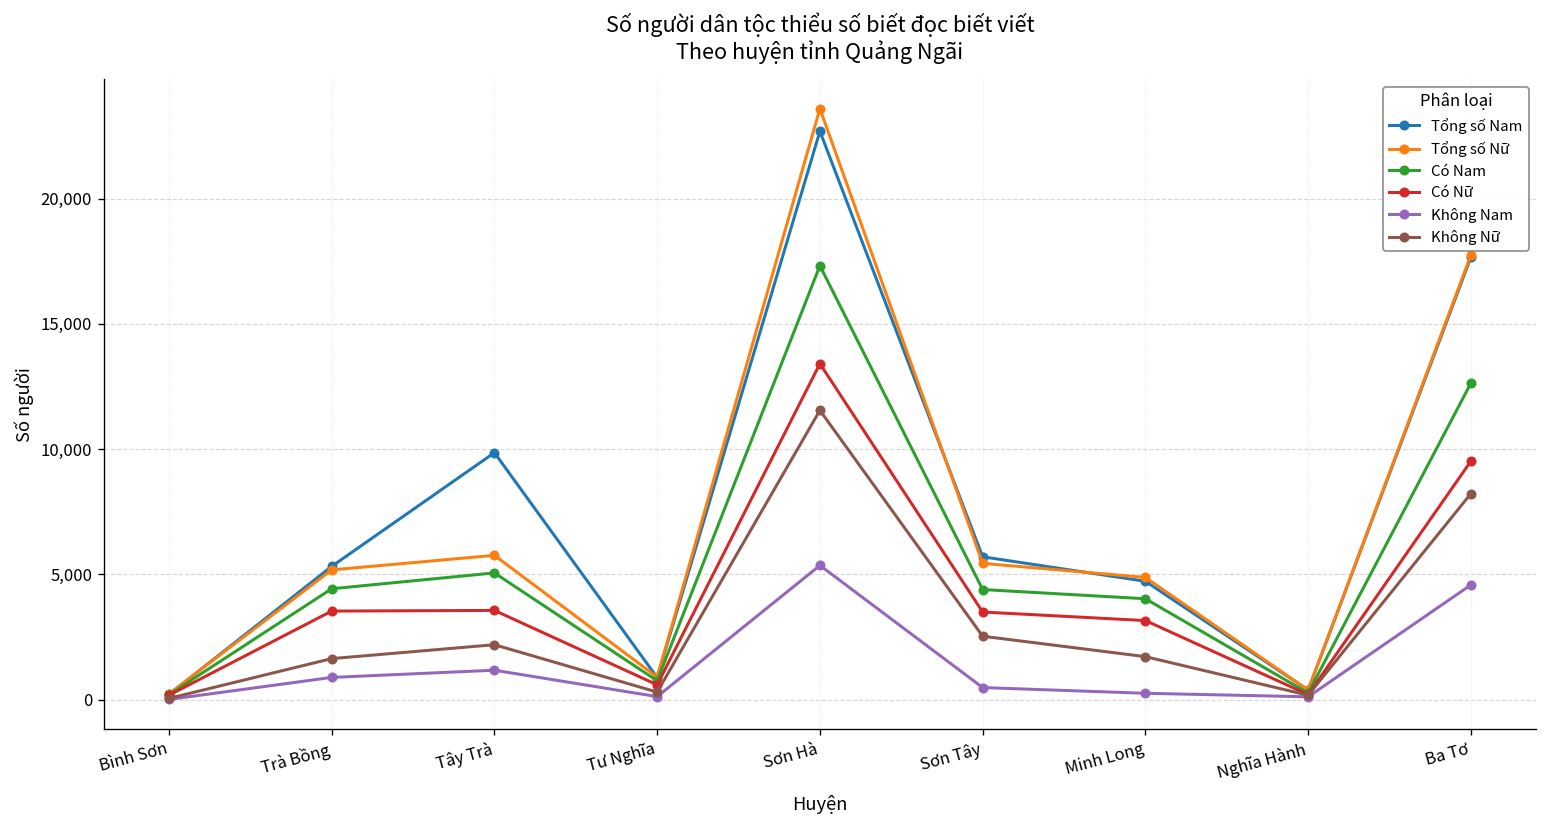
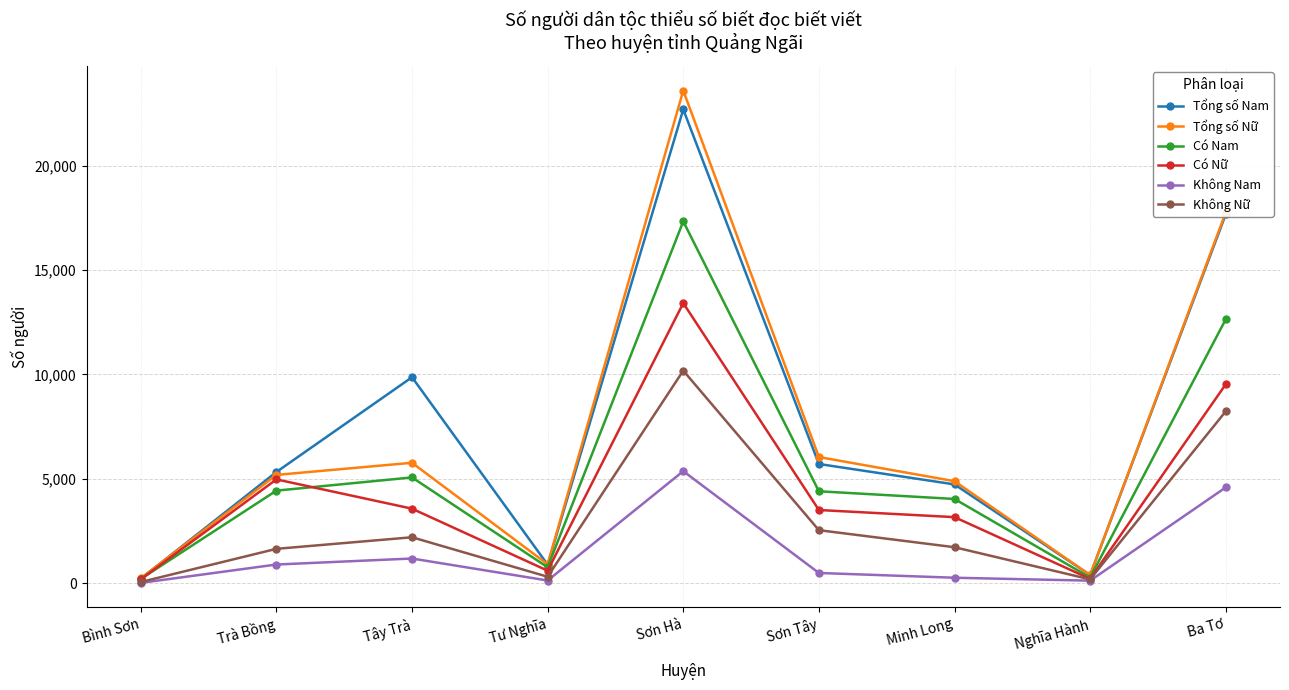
  {
    "Tổng số Nam": {
      "Trà Bồng": "5,300",
      "Tây Trà": "9,900",
      "Sơn Hà": "22,700",
      "Sơn Tây": "5,700",
      "Minh Long": "4,700"
    },
    "Tổng số Nữ": {
      "Trà Bồng": "5,200",
      "Tây Trà": "5,800",
      "Sơn Hà": "23,600",
-     "Sơn Tây": "5,400",
+     "Sơn Tây": "6,000",
      "Minh Long": "4,900"
    },
    "Có Nam": {
      "Trà Bồng": "4,400",
      "Tây Trà": "5,100",
      "Tư Nghĩa": "800",
      "Sơn Hà": "17,300",
      "Sơn Tây": "4,400",
      "Minh Long": "4,000",
      "Ba Tơ": "12,600"
    },
    "Có Nữ": {
-     "Trà Bồng": "3,500",
+     "Trà Bồng": "5,000",
      "Tây Trà": "3,600",
      "Tư Nghĩa": "600",
      "Sơn Hà": "13,400",
      "Sơn Tây": "3,500",
      "Minh Long": "3,200",
      "Ba Tơ": "9,500"
    },
    "Không Nam": {
      "Trà Bồng": "900",
      "Tây Trà": "1,200",
      "Tư Nghĩa": "100",
      "Sơn Hà": "5,400",
      "Sơn Tây": "500",
      "Minh Long": "300",
      "Ba Tơ": "4,600"
    },
    "Không Nữ": {
      "Trà Bồng": "1,600",
      "Tây Trà": "2,200",
      "Tư Nghĩa": "300",
-     "Sơn Hà": "11,600",
+     "Sơn Hà": "10,200",
      "Sơn Tây": "2,500",
      "Minh Long": "1,700",
      "Ba Tơ": "8,200"
    }
  }
